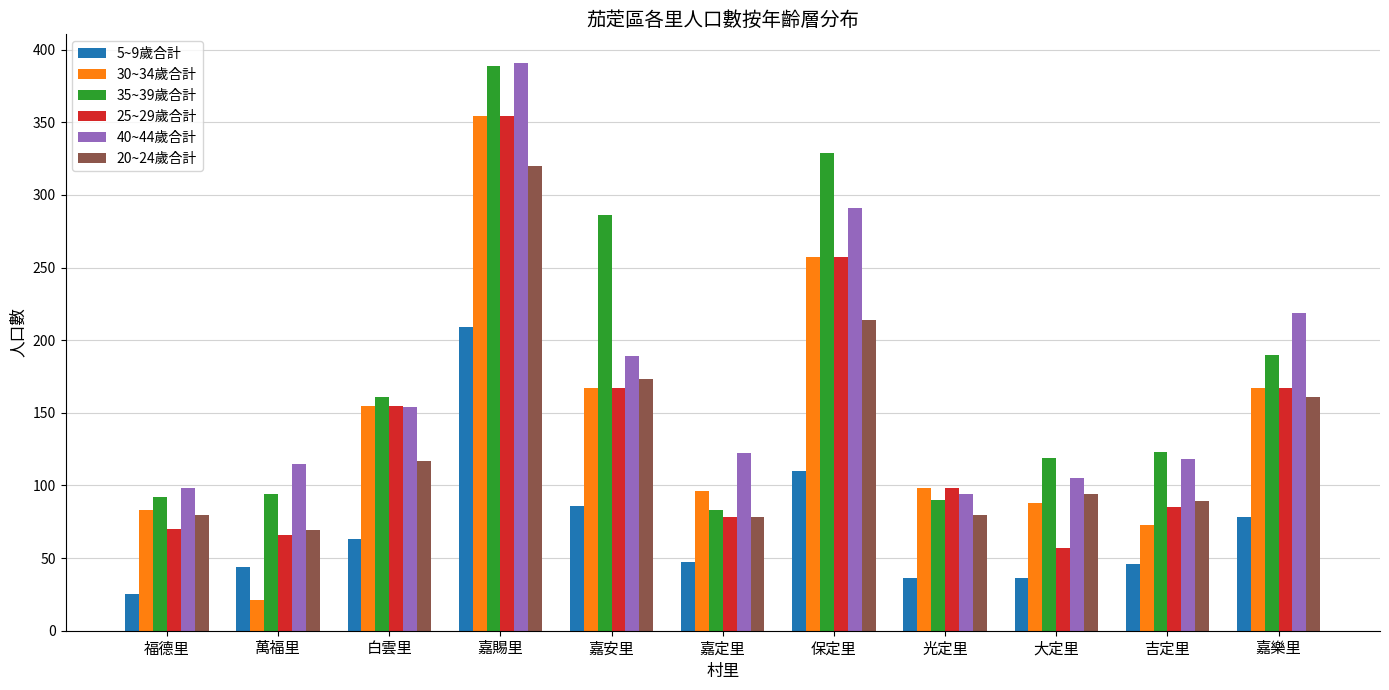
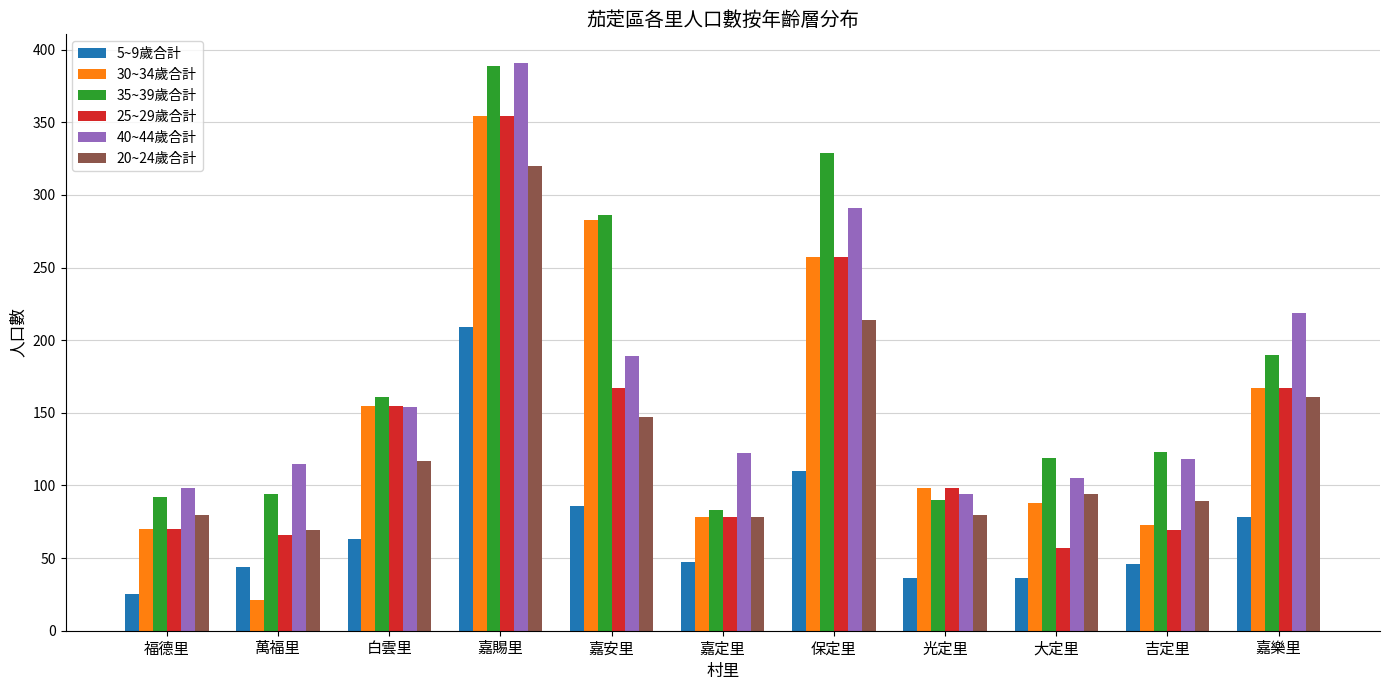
  {
    "5~9歲合計": {
      "福德里": 25,
      "萬福里": 44,
      "白雲里": 63,
      "嘉賜里": 209,
      "嘉安里": 86,
      "嘉定里": 47,
      "保定里": 110,
      "光定里": 36,
      "大定里": 36,
      "吉定里": 46,
      "嘉樂里": 78
    },
    "30~34歲合計": {
-     "福德里": 83,
+     "福德里": 70,
      "萬福里": 21,
      "白雲里": 155,
      "嘉賜里": 354,
-     "嘉安里": 167,
-     "嘉定里": 96,
+     "嘉安里": 283,
+     "嘉定里": 78,
      "保定里": 257,
      "光定里": 98,
      "大定里": 88,
      "吉定里": 73,
      "嘉樂里": 167
    },
    "35~39歲合計": {
      "福德里": 92,
      "萬福里": 94,
      "白雲里": 161,
      "嘉賜里": 389,
      "嘉安里": 286,
      "嘉定里": 83,
      "保定里": 329,
      "光定里": 90,
      "大定里": 119,
      "吉定里": 123,
      "嘉樂里": 190
    },
    "25~29歲合計": {
      "福德里": 70,
      "萬福里": 66,
      "白雲里": 155,
      "嘉賜里": 354,
      "嘉安里": 167,
      "嘉定里": 78,
      "保定里": 257,
      "光定里": 98,
      "大定里": 57,
-     "吉定里": 85,
+     "吉定里": 69,
      "嘉樂里": 167
    },
    "40~44歲合計": {
      "福德里": 98,
      "萬福里": 115,
      "白雲里": 154,
      "嘉賜里": 391,
      "嘉安里": 189,
      "嘉定里": 122,
      "保定里": 291,
      "光定里": 94,
      "大定里": 105,
      "吉定里": 118,
      "嘉樂里": 219
    },
    "20~24歲合計": {
      "福德里": 80,
      "萬福里": 69,
      "白雲里": 117,
      "嘉賜里": 320,
-     "嘉安里": 173,
+     "嘉安里": 147,
      "嘉定里": 78,
      "保定里": 214,
      "光定里": 80,
      "大定里": 94,
      "吉定里": 89,
      "嘉樂里": 161
    }
  }
